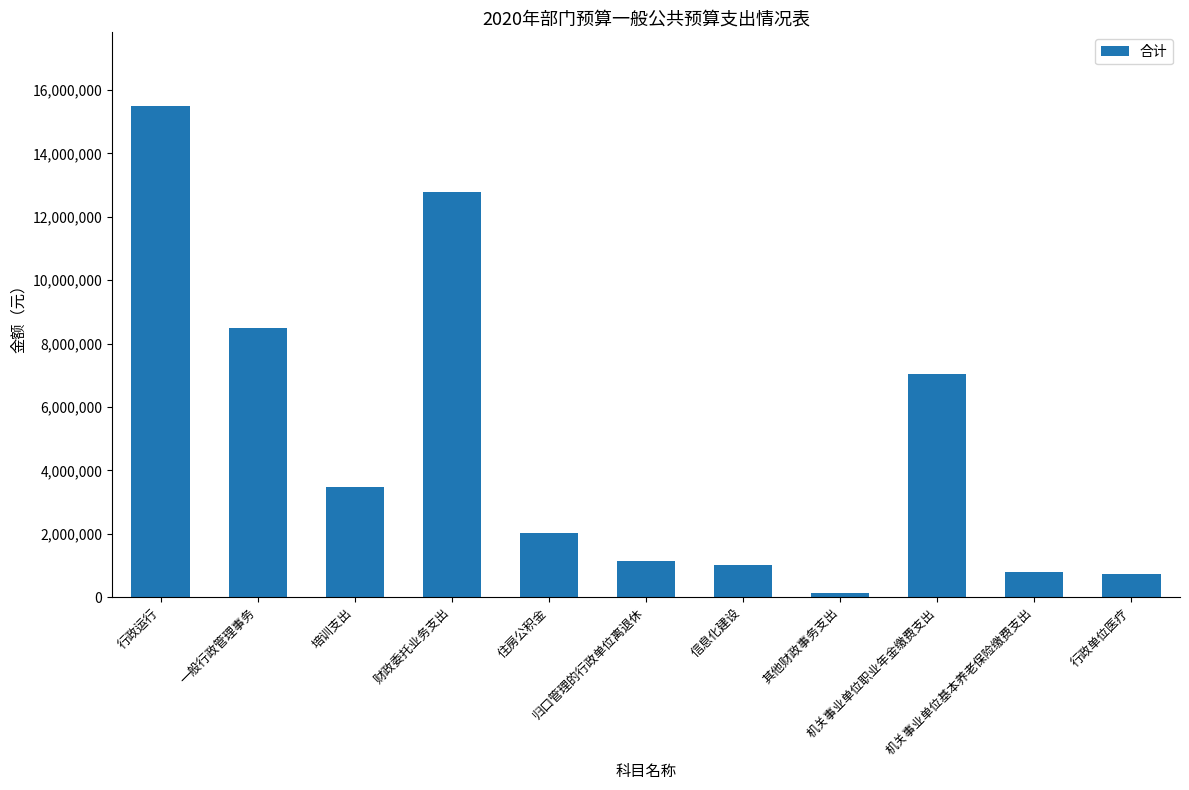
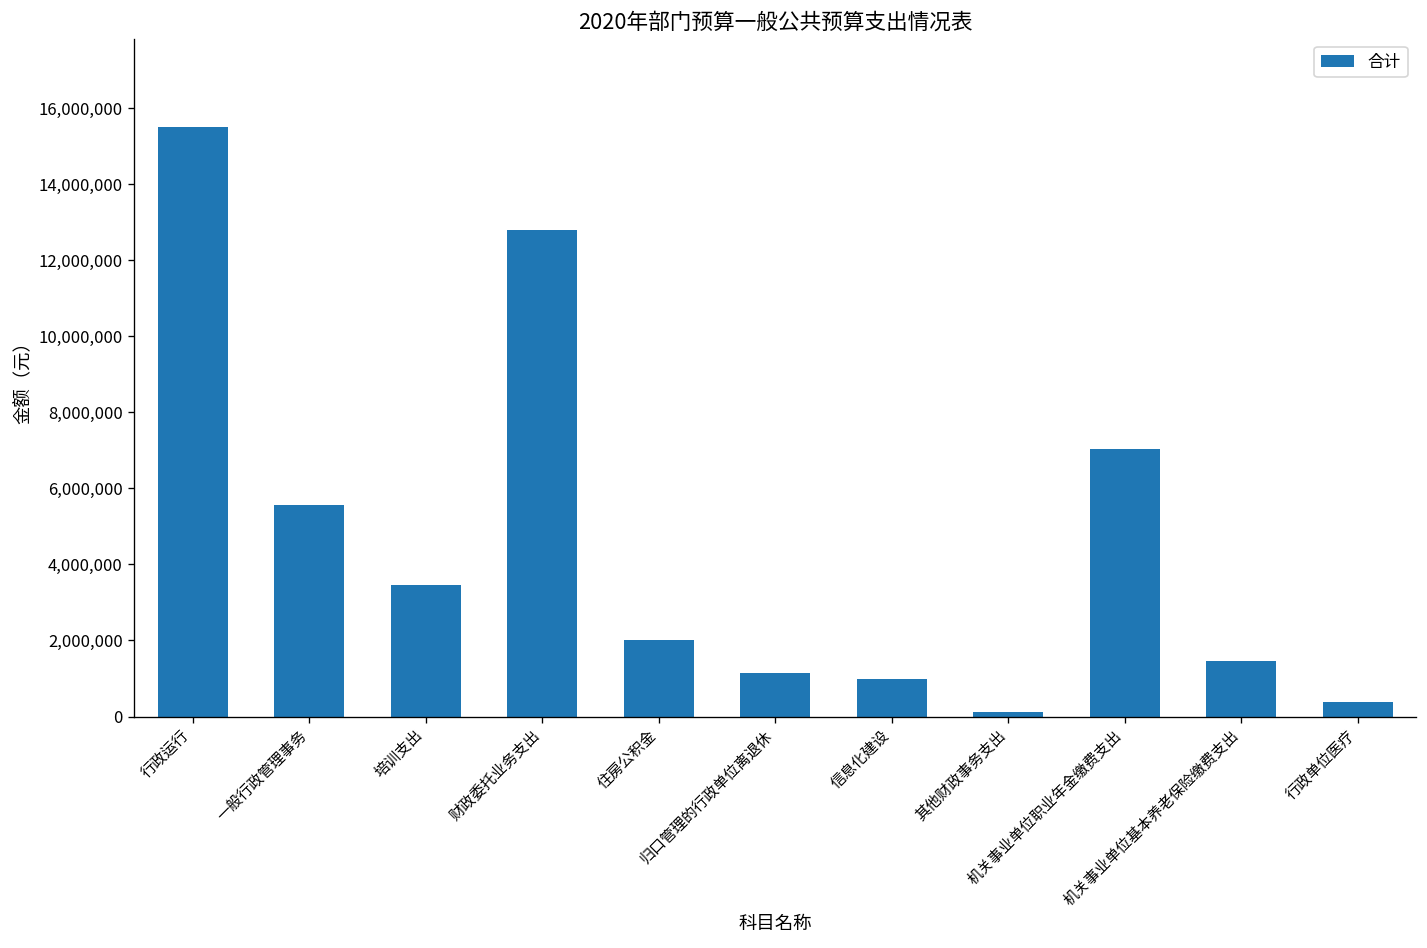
  {
    "行政运行": "15,500,000",
-   "一般行政管理事务": "8,500,000",
+   "一般行政管理事务": "5,600,000",
    "培训支出": "3,500,000",
    "财政委托业务支出": "12,800,000",
    "住房公积金": "2,000,000",
    "归口管理的行政单位离退休": "1,100,000",
    "信息化建设": "1,000,000",
    "其他财政事务支出": "100,000",
    "机关事业单位职业年金缴费支出": "7,000,000",
-   "机关事业单位基本养老保险缴费支出": "800,000",
-   "行政单位医疗": "700,000"
+   "机关事业单位基本养老保险缴费支出": "1,500,000",
+   "行政单位医疗": "400,000"
  }
